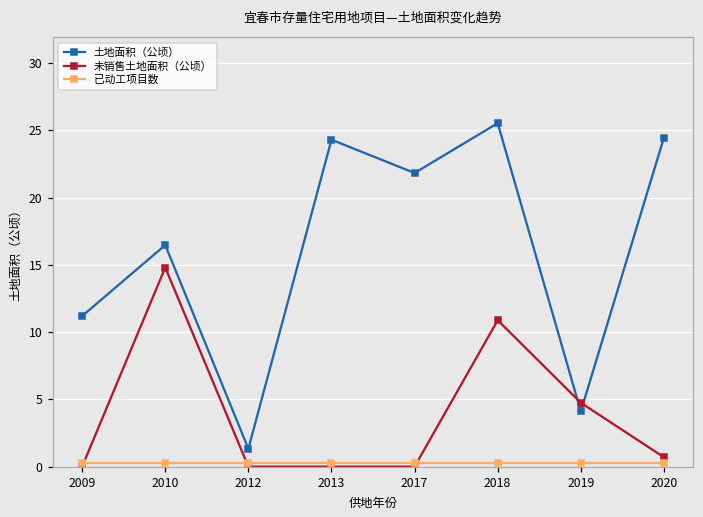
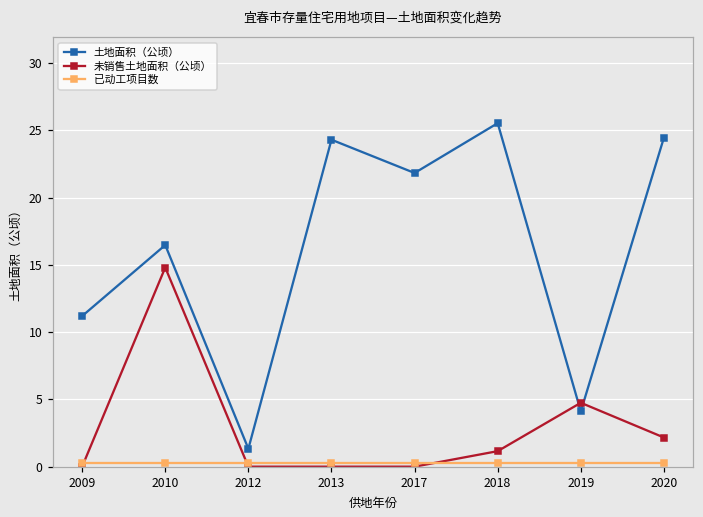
  {
    "土地面积（公顷）": {
      "2009": 11.2,
      "2010": 16.5,
      "2012": 1.3,
      "2013": 24.3,
      "2017": 21.8,
      "2018": 25.5,
      "2019": 4.1,
      "2020": 24.5
    },
    "未销售土地面积（公顷）": {
      "2009": 0.0,
      "2010": 14.8,
      "2012": 0.0,
      "2013": 0.0,
      "2017": 0.0,
-     "2018": 10.9,
+     "2018": 1.2,
      "2019": 4.8,
-     "2020": 0.7
+     "2020": 2.2
    },
    "已动工项目数": {
      "2009": 0.3,
      "2010": 0.3,
      "2012": 0.3,
      "2013": 0.3,
      "2017": 0.3,
      "2018": 0.3,
      "2019": 0.3,
      "2020": 0.3
    }
  }
